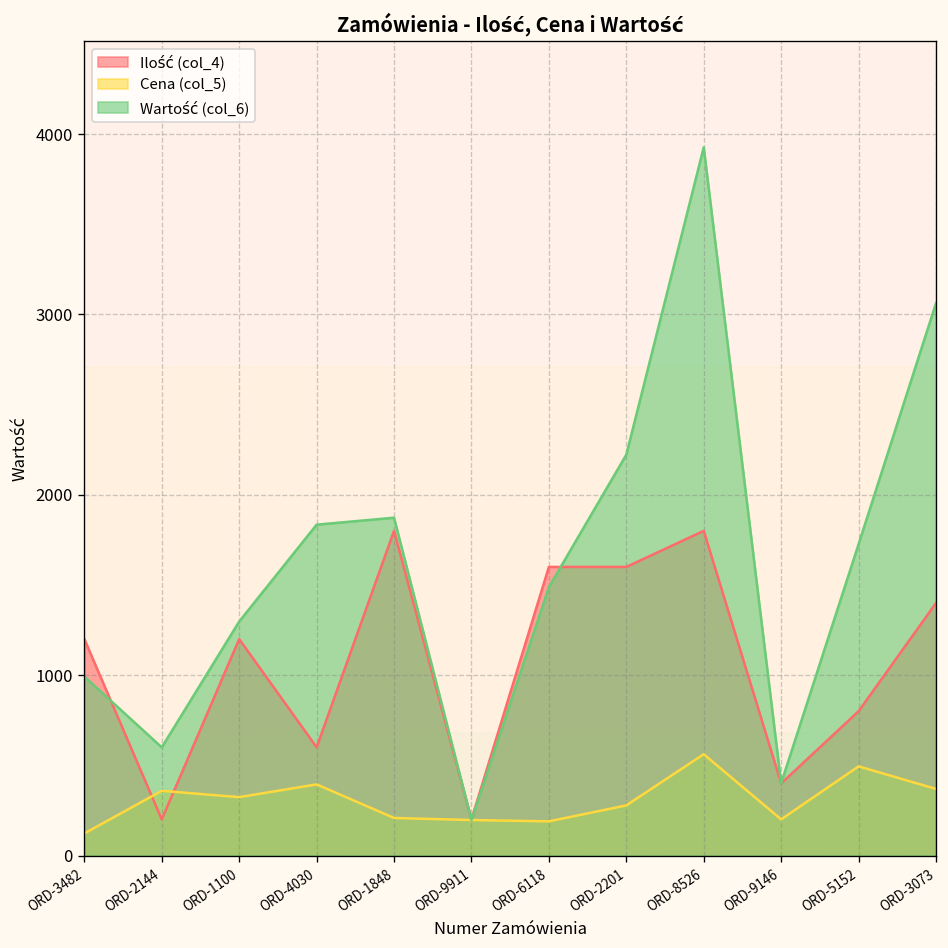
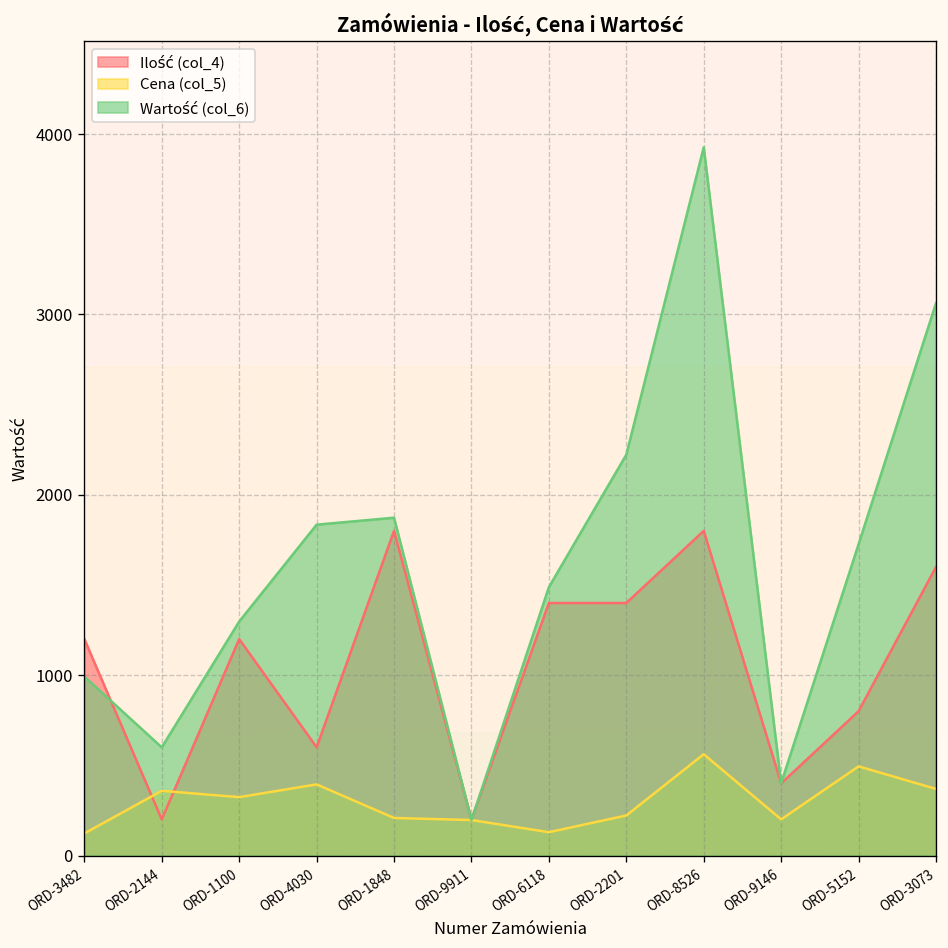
  {
    "Ilość (col_4)": {
      "ORD-3482": 1200,
      "ORD-2144": 200,
      "ORD-1100": 1200,
      "ORD-4030": 600,
      "ORD-1848": 1800,
-     "ORD-6118": 1600,
-     "ORD-2201": 1600,
+     "ORD-6118": 1400,
+     "ORD-2201": 1400,
      "ORD-8526": 1800,
      "ORD-5152": 800,
-     "ORD-3073": 1400
+     "ORD-3073": 1600
    },
    "Cena (col_5)": {
      "ORD-3482": 120,
      "ORD-2144": 360,
      "ORD-1100": 320,
      "ORD-4030": 390,
      "ORD-1848": 210,
-     "ORD-6118": 190,
-     "ORD-2201": 280,
+     "ORD-6118": 130,
+     "ORD-2201": 220,
      "ORD-8526": 560,
      "ORD-9146": 200,
      "ORD-5152": 490,
      "ORD-3073": 370
    },
    "Wartość (col_6)": {
      "ORD-3482": 990,
      "ORD-2144": 600,
      "ORD-1100": 1300,
      "ORD-4030": 1830,
      "ORD-1848": 1870,
      "ORD-6118": 1490,
      "ORD-2201": 2220,
      "ORD-8526": 3930,
      "ORD-5152": 1730,
      "ORD-3073": 3060
    }
  }
